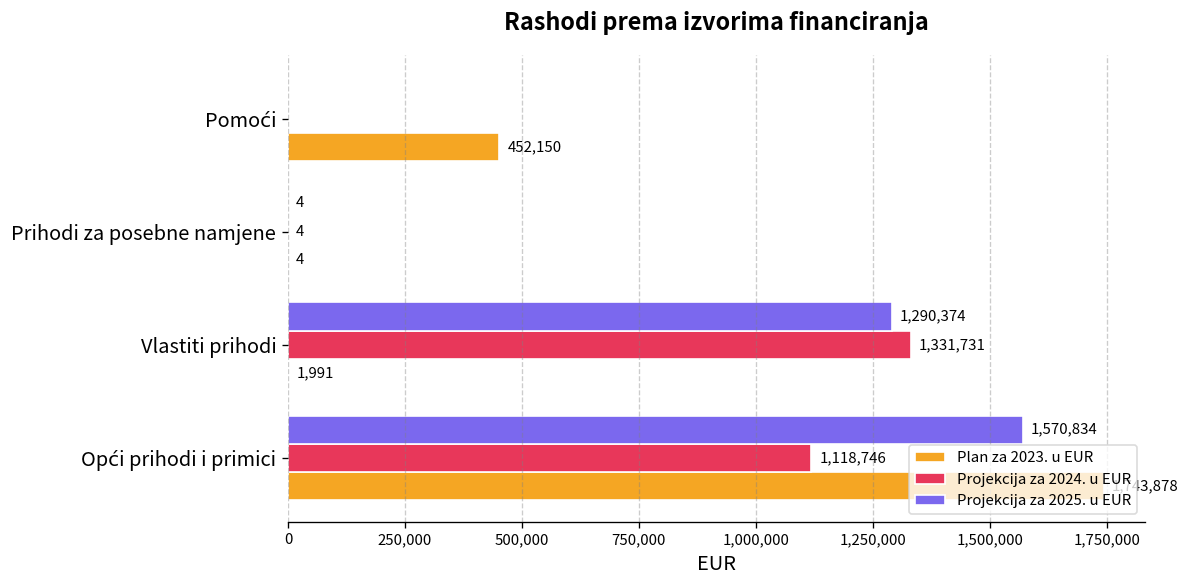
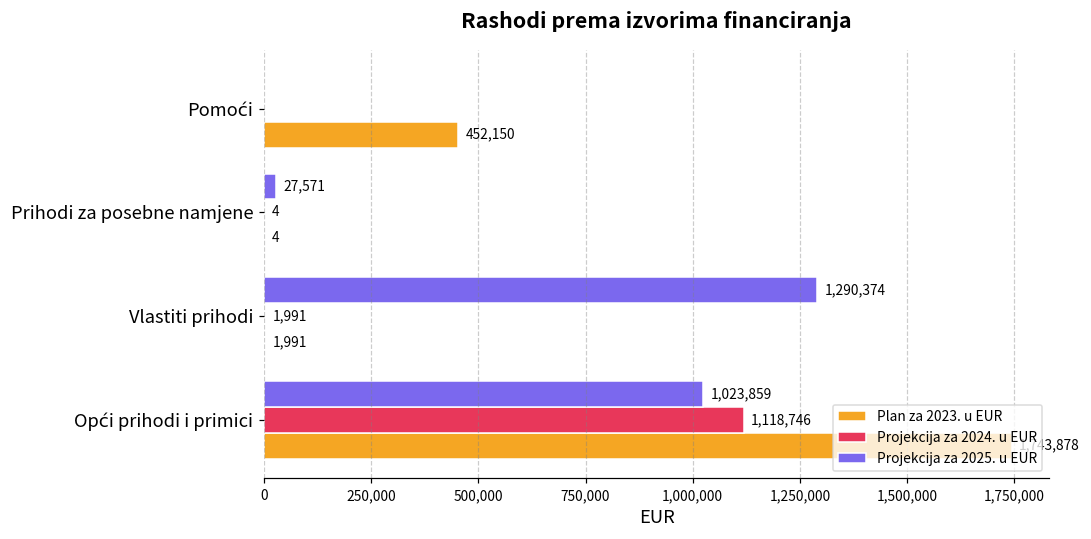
  {
    "Plan za 2023. u EUR": {
      "Pomoći": "452,150",
      "Prihodi za posebne namjene": "4",
      "Vlastiti prihodi": "1,991"
    },
    "Projekcija za 2024. u EUR": {
      "Prihodi za posebne namjene": "4",
-     "Vlastiti prihodi": "1,331,731",
+     "Vlastiti prihodi": "1,991",
      "Opći prihodi i primici": "1,118,746"
    },
    "Projekcija za 2025. u EUR": {
-     "Prihodi za posebne namjene": "4",
+     "Prihodi za posebne namjene": "27,571",
      "Vlastiti prihodi": "1,290,374",
-     "Opći prihodi i primici": "1,570,834"
+     "Opći prihodi i primici": "1,023,859"
    }
  }
